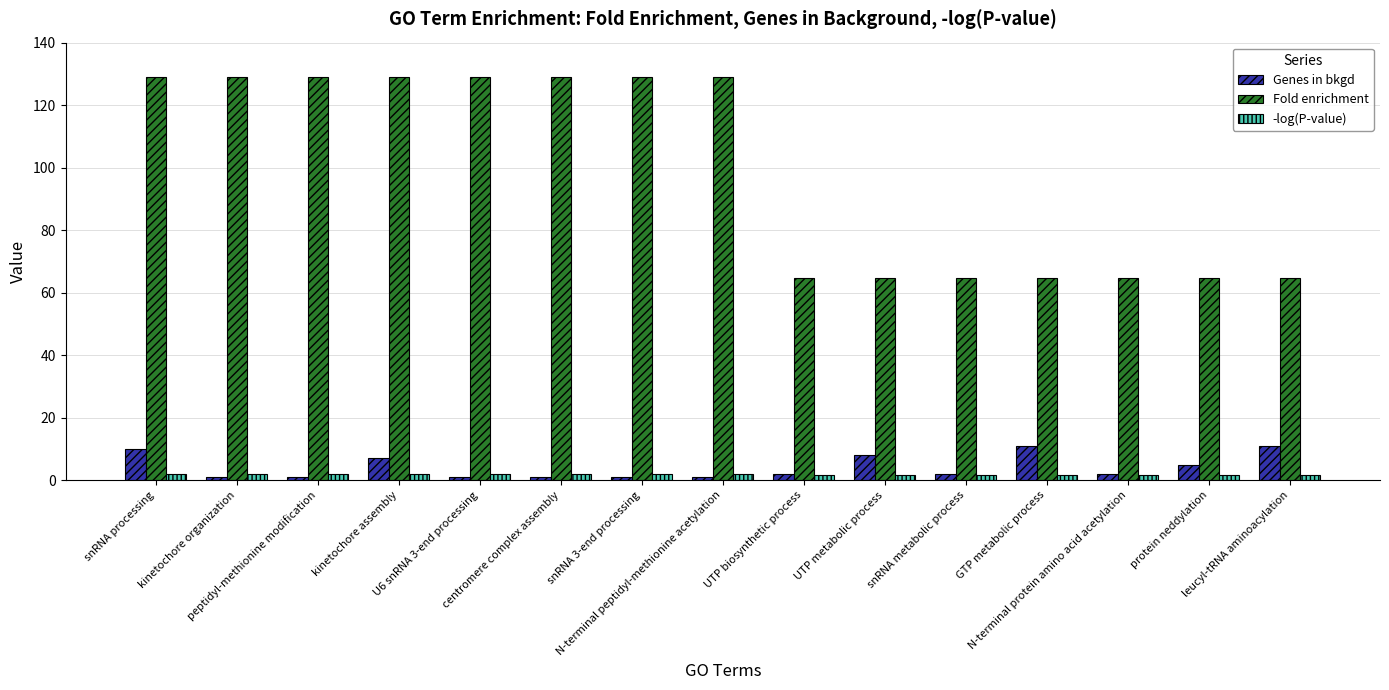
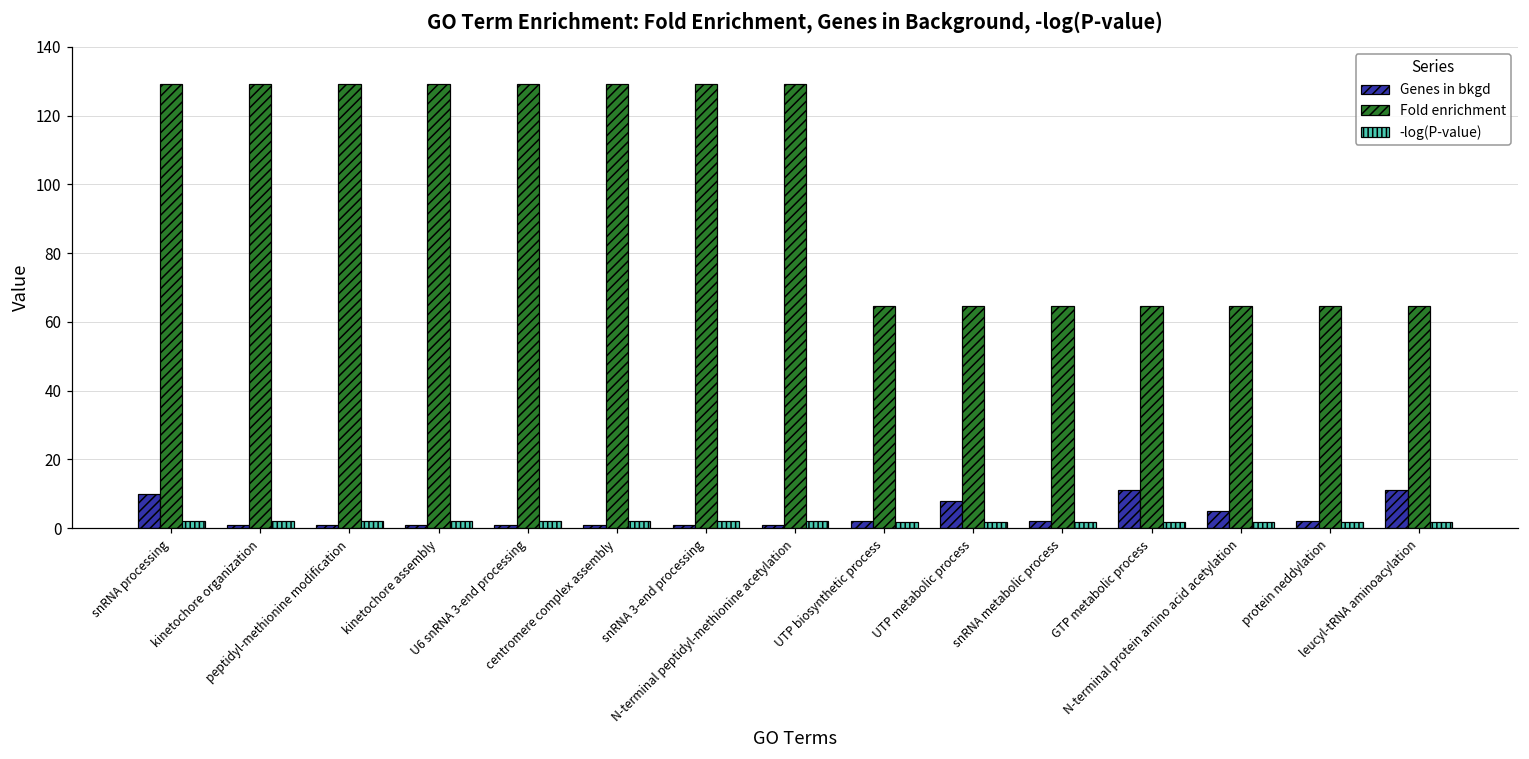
  {
    "Genes in bkgd": {
      "snRNA processing": 10,
      "kinetochore organization": 1,
      "peptidyl-methionine modification": 1,
-     "kinetochore assembly": 7,
+     "kinetochore assembly": 1,
      "U6 snRNA 3-end processing": 1,
      "centromere complex assembly": 1,
      "snRNA 3-end processing": 1,
      "N-terminal peptidyl-methionine acetylation": 1,
      "UTP biosynthetic process": 2,
      "UTP metabolic process": 8,
      "snRNA metabolic process": 2,
      "GTP metabolic process": 11,
-     "N-terminal protein amino acid acetylation": 2,
-     "protein neddylation": 5,
+     "N-terminal protein amino acid acetylation": 5,
+     "protein neddylation": 2,
      "leucyl-tRNA aminoacylation": 11
    },
    "Fold enrichment": {
      "snRNA processing": 129,
      "kinetochore organization": 129,
      "peptidyl-methionine modification": 129,
      "kinetochore assembly": 129,
      "U6 snRNA 3-end processing": 129,
      "centromere complex assembly": 129,
      "snRNA 3-end processing": 129,
      "N-terminal peptidyl-methionine acetylation": 129,
      "UTP biosynthetic process": 65,
      "UTP metabolic process": 65,
      "snRNA metabolic process": 65,
      "GTP metabolic process": 65,
      "N-terminal protein amino acid acetylation": 65,
      "protein neddylation": 65,
      "leucyl-tRNA aminoacylation": 65
    },
    "-log(P-value)": {
      "snRNA processing": 2,
      "kinetochore organization": 2,
      "peptidyl-methionine modification": 2,
      "kinetochore assembly": 2,
      "U6 snRNA 3-end processing": 2,
      "centromere complex assembly": 2,
      "snRNA 3-end processing": 2,
      "N-terminal peptidyl-methionine acetylation": 2,
      "UTP biosynthetic process": 2,
      "UTP metabolic process": 2,
      "snRNA metabolic process": 2,
      "GTP metabolic process": 2,
      "N-terminal protein amino acid acetylation": 2,
      "protein neddylation": 2,
      "leucyl-tRNA aminoacylation": 2
    }
  }
